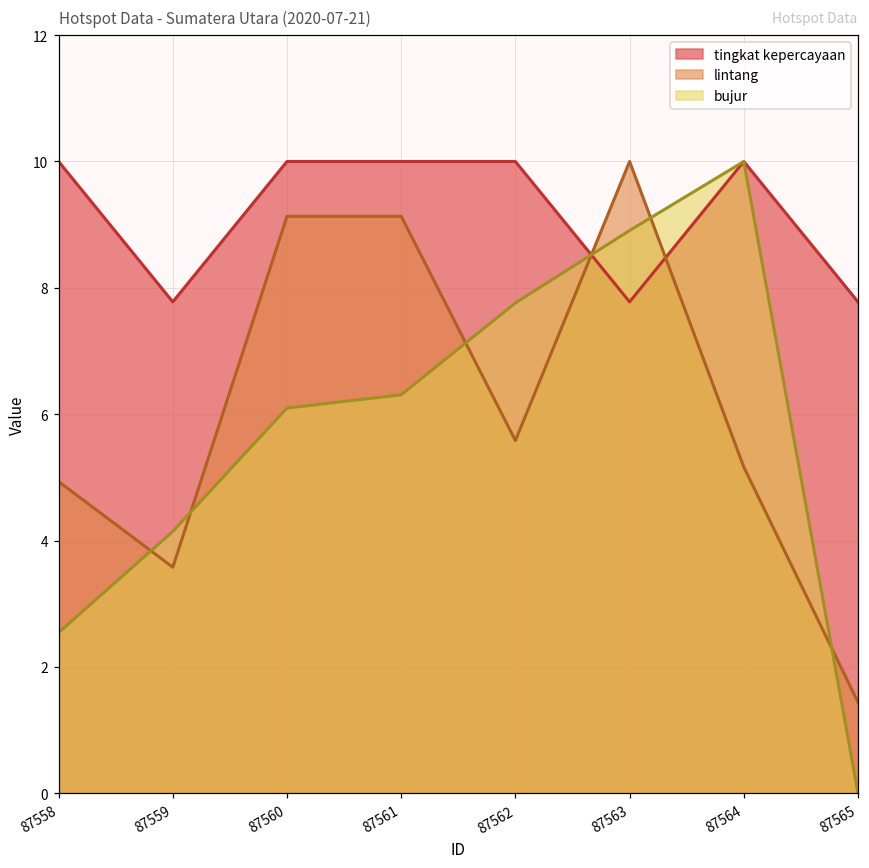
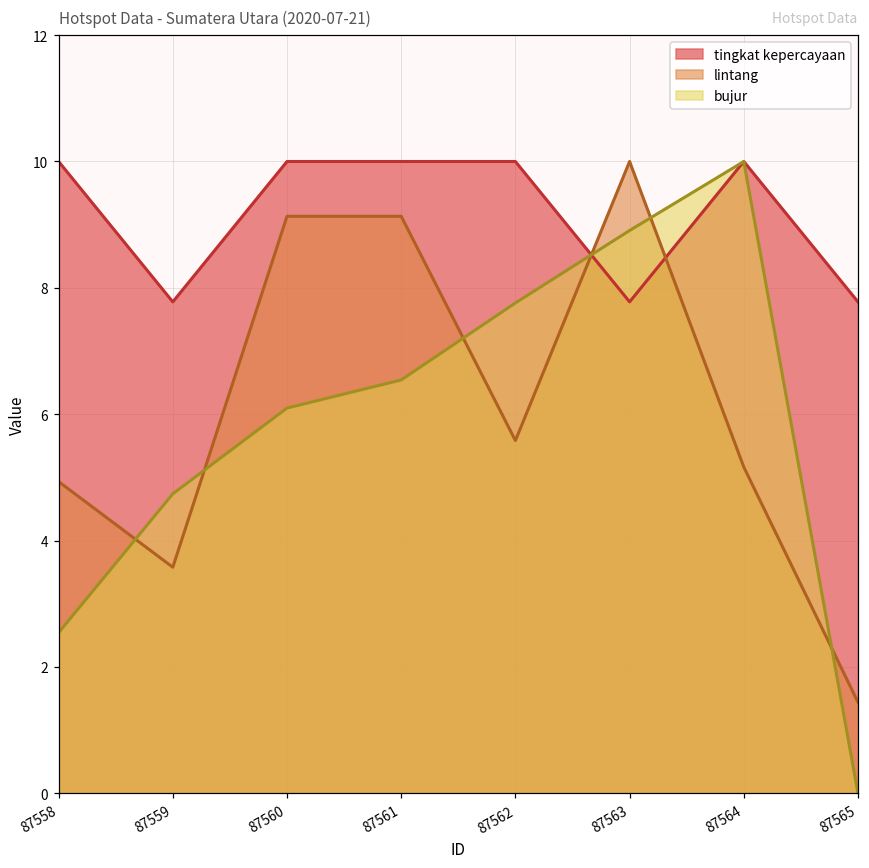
  {
    "bujur": {
      "87558": 2.5,
-     "87559": 4.1,
+     "87559": 4.7,
      "87560": 6.1,
-     "87561": 6.3,
+     "87561": 6.5,
      "87562": 7.8,
      "87563": 8.9,
      "87565": 0.0
    }
  }
